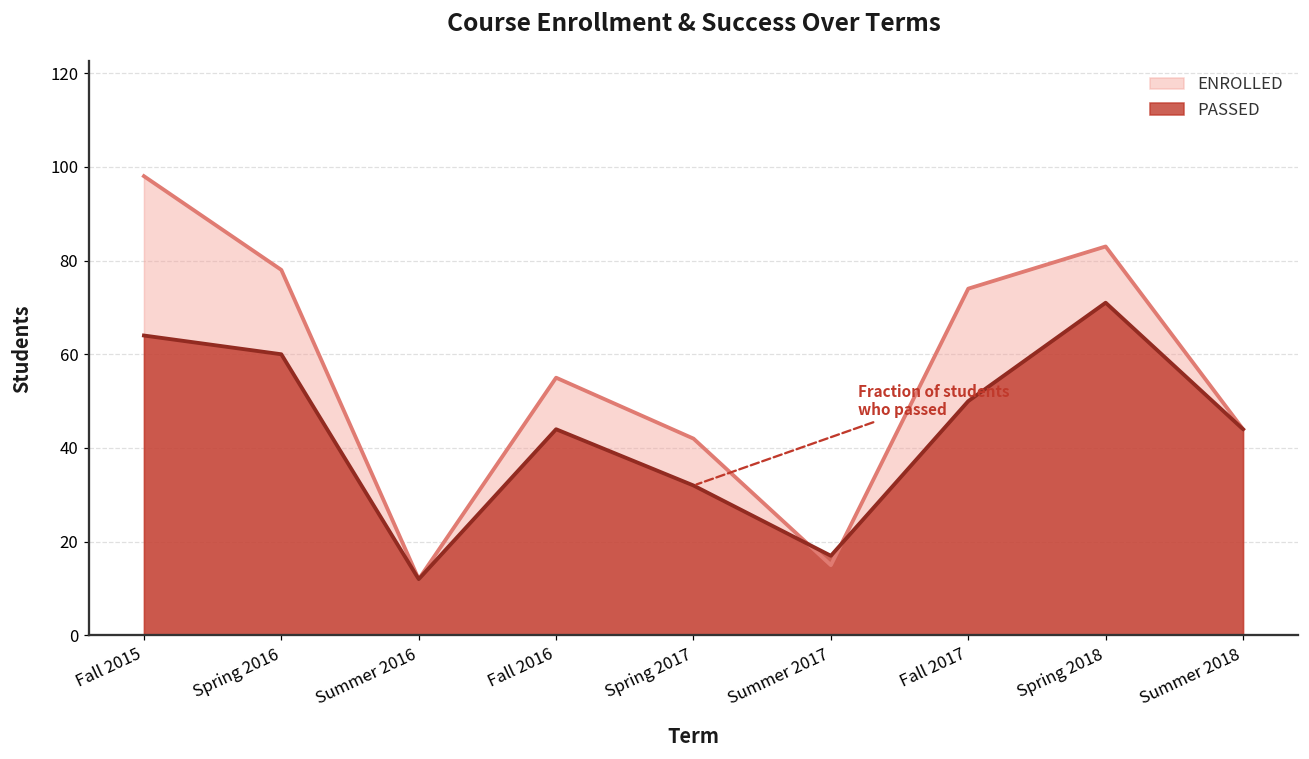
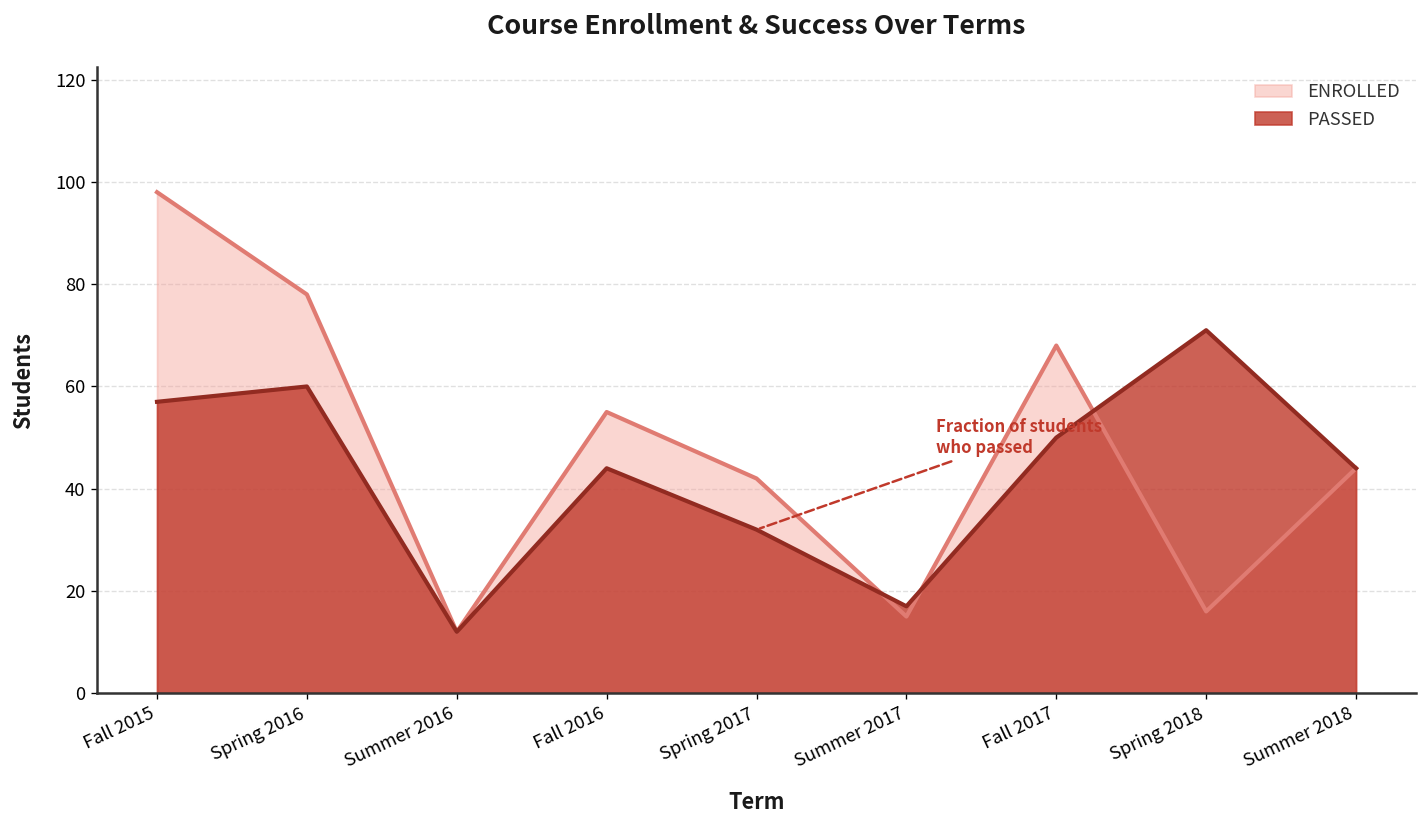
  {
    "ENROLLED": {
      "Fall 2015": 98,
      "Spring 2016": 78,
      "Fall 2016": 55,
      "Spring 2017": 42,
      "Summer 2017": 15,
-     "Fall 2017": 74,
-     "Spring 2018": 83
+     "Fall 2017": 68,
+     "Spring 2018": 16
    },
    "PASSED": {
-     "Fall 2015": 64,
+     "Fall 2015": 57,
      "Spring 2016": 60,
      "Fall 2016": 44,
      "Spring 2017": 32,
      "Summer 2017": 17,
      "Fall 2017": 50,
      "Spring 2018": 71
    }
  }
